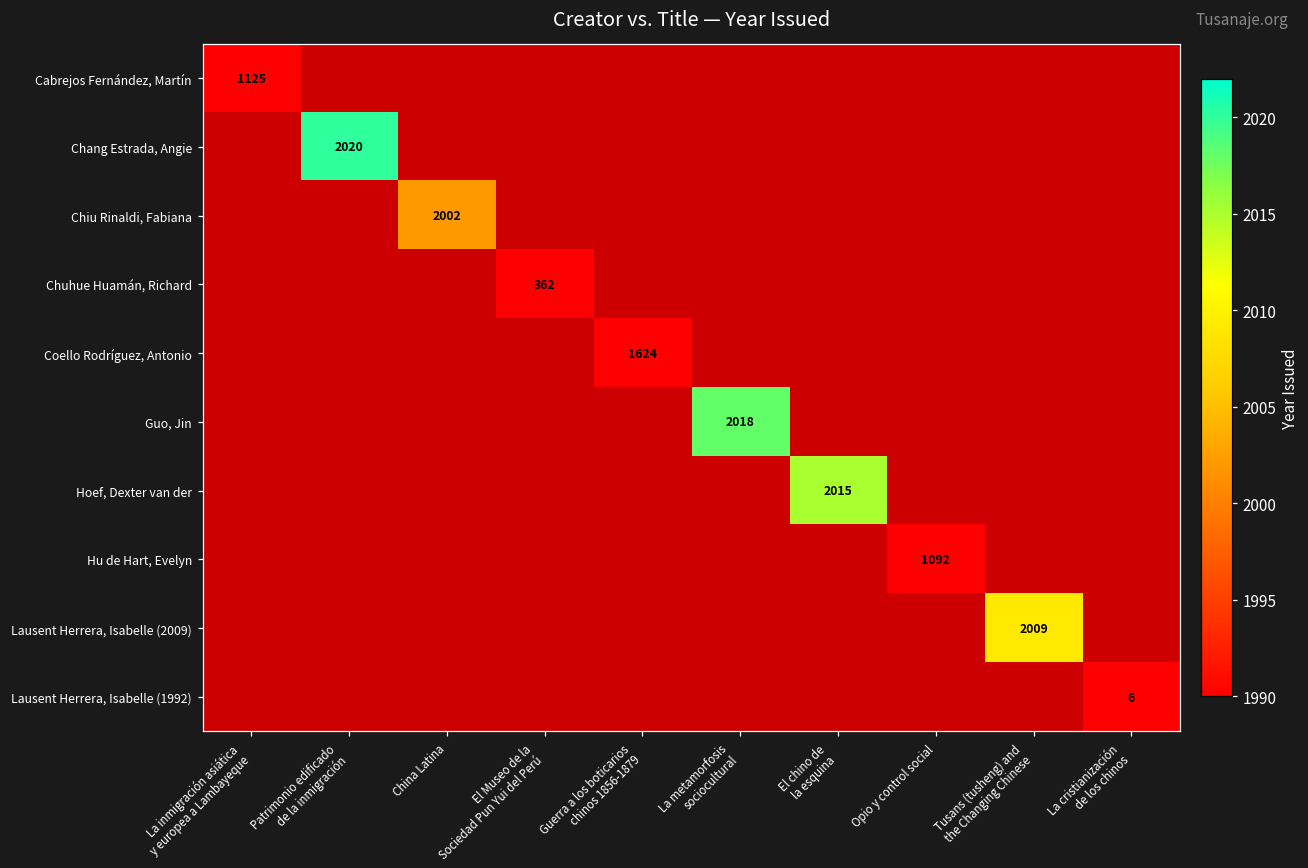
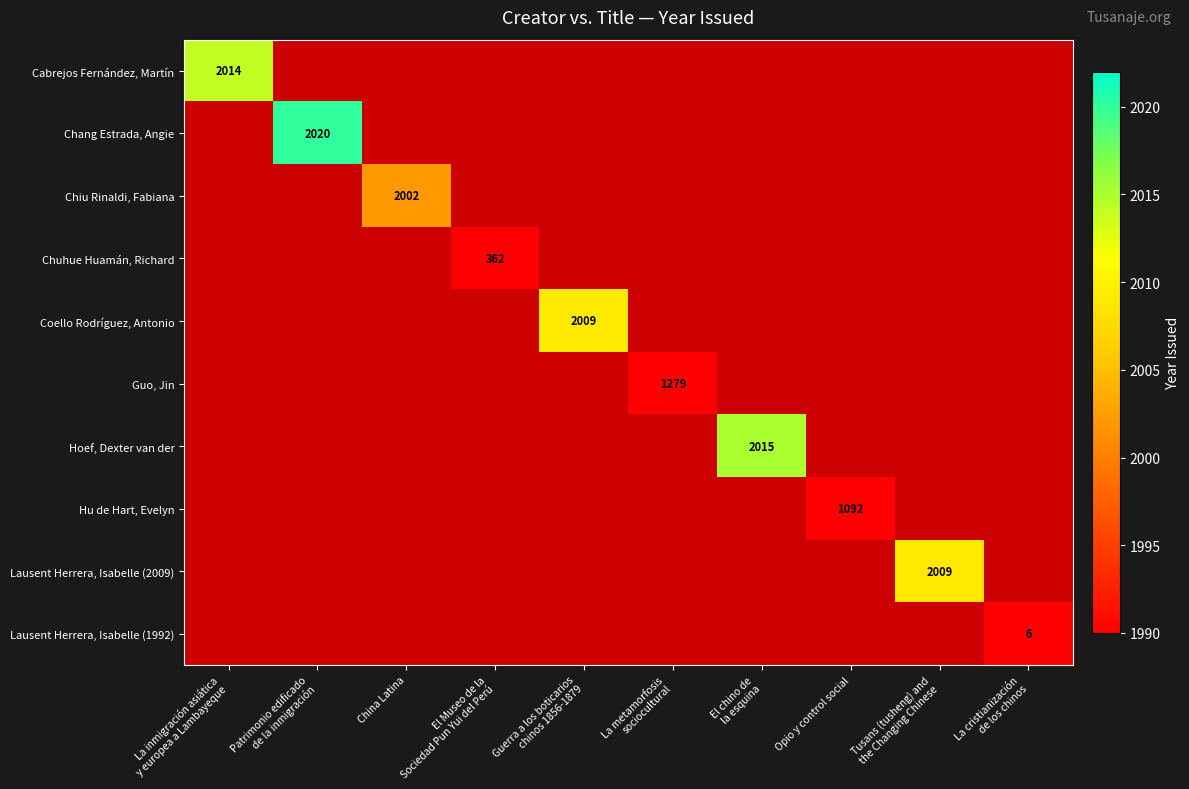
  {
    "Cabrejos Fernández, Martín": {
-     "La inmigración asiática y europea a Lambayeque": 1125
+     "La inmigración asiática y europea a Lambayeque": 2014
    },
    "Chang Estrada, Angie": {
      "Patrimonio edificado de la inmigración": 2020
    },
    "Chiu Rinaldi, Fabiana": {
      "China Latina": 2002
    },
    "Chuhue Huamán, Richard": {
      "El Museo de la Sociedad Pun Yui del Perú": 362
    },
    "Coello Rodríguez, Antonio": {
-     "Guerra a los boticarios chinos 1856-1879": 1624
+     "Guerra a los boticarios chinos 1856-1879": 2009
    },
    "Guo, Jin": {
-     "La metamorfosis sociocultural": 2018
+     "La metamorfosis sociocultural": 1279
    },
    "Hoef, Dexter van der": {
      "El chino de la esquina": 2015
    },
    "Hu de Hart, Evelyn": {
      "Opio y control social": 1092
    },
    "Lausent Herrera, Isabelle (2009)": {
      "Tusans (tusheng) and the Changing Chinese": 2009
    },
    "Lausent Herrera, Isabelle (1992)": {
      "La cristianización de los chinos": 6
    }
  }
